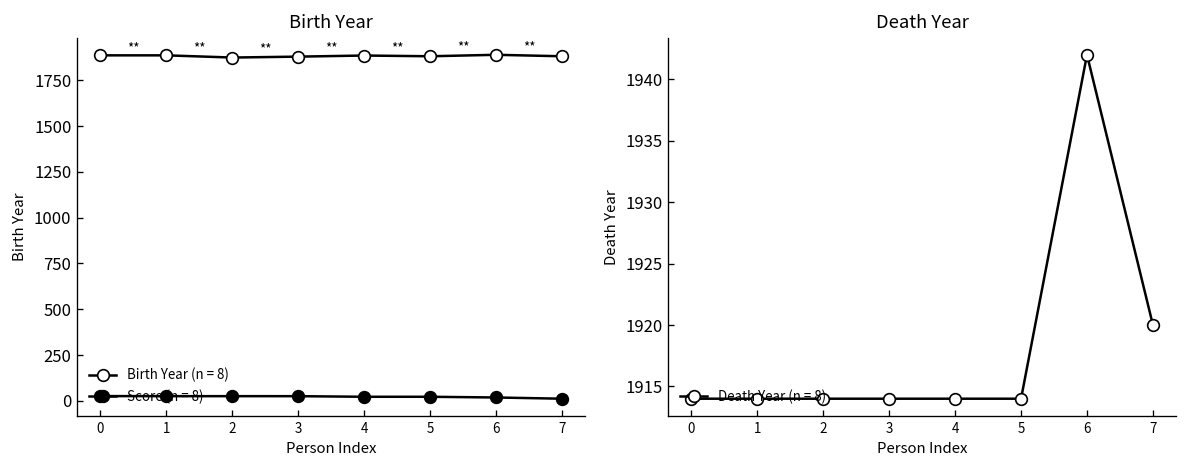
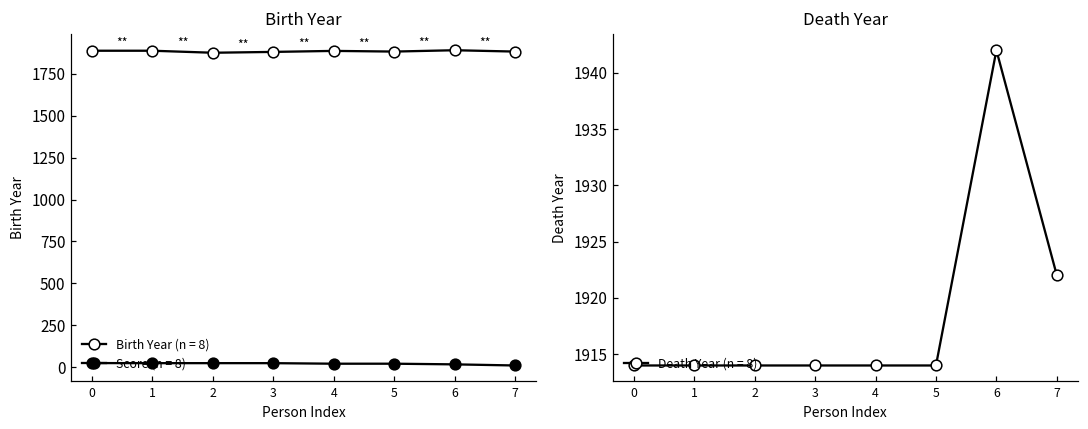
  {
    "Death Year": {
      "0": 1914,
      "1": 1914,
      "2": 1914,
      "3": 1914,
      "4": 1914,
      "5": 1914,
      "6": 1942,
-     "7": 1920
+     "7": 1922
    }
  }
